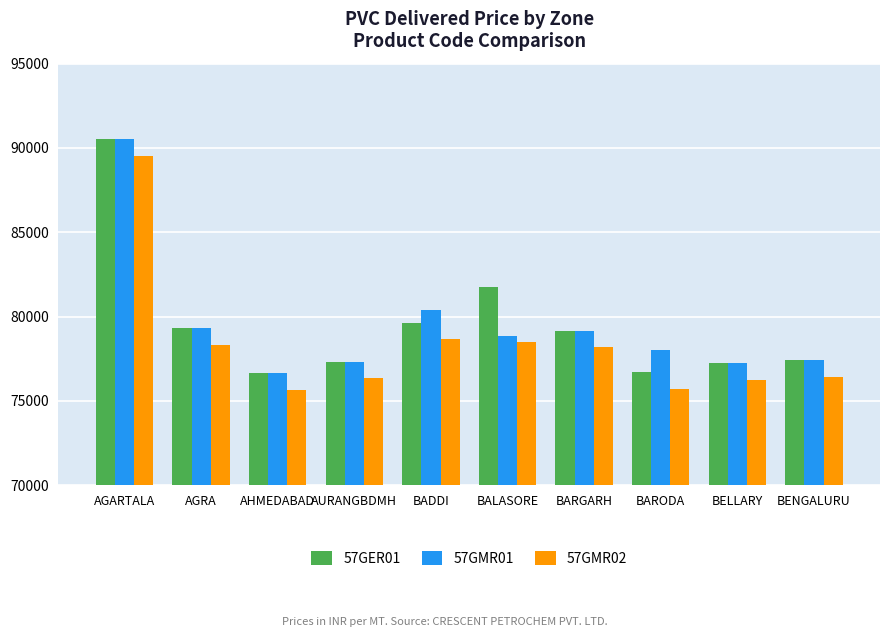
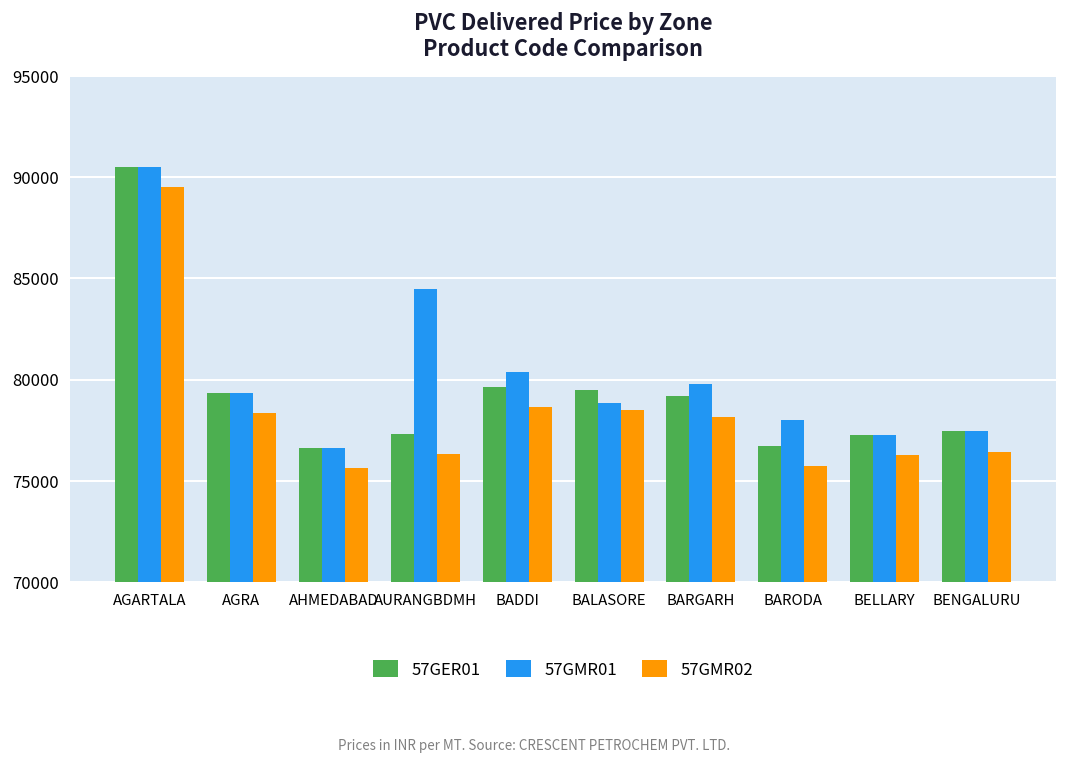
  {
    "57GER01": {
      "AGARTALA": 90500,
      "AGRA": 79300,
      "AHMEDABAD": 76600,
      "AURANGBDMH": 77300,
      "BADDI": 79600,
-     "BALASORE": 81700,
+     "BALASORE": 79500,
      "BARGARH": 79200,
      "BARODA": 76700,
      "BELLARY": 77300,
      "BENGALURU": 77400
    },
    "57GMR01": {
      "AGARTALA": 90500,
      "AGRA": 79300,
      "AHMEDABAD": 76600,
-     "AURANGBDMH": 77300,
+     "AURANGBDMH": 84500,
      "BADDI": 80400,
      "BALASORE": 78800,
-     "BARGARH": 79200,
+     "BARGARH": 79800,
      "BARODA": 78000,
      "BELLARY": 77300,
      "BENGALURU": 77400
    },
    "57GMR02": {
      "AGARTALA": 89500,
      "AGRA": 78300,
      "AHMEDABAD": 75600,
      "AURANGBDMH": 76300,
      "BADDI": 78600,
      "BALASORE": 78500,
      "BARGARH": 78200,
      "BARODA": 75700,
      "BELLARY": 76300,
      "BENGALURU": 76400
    }
  }
